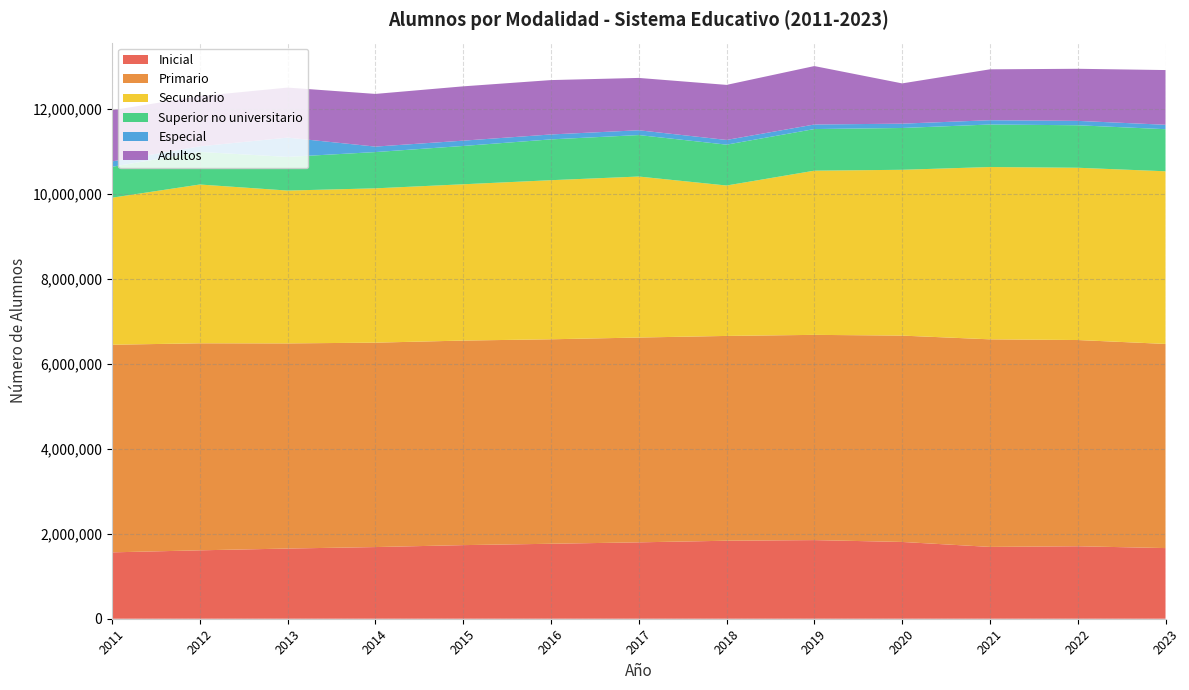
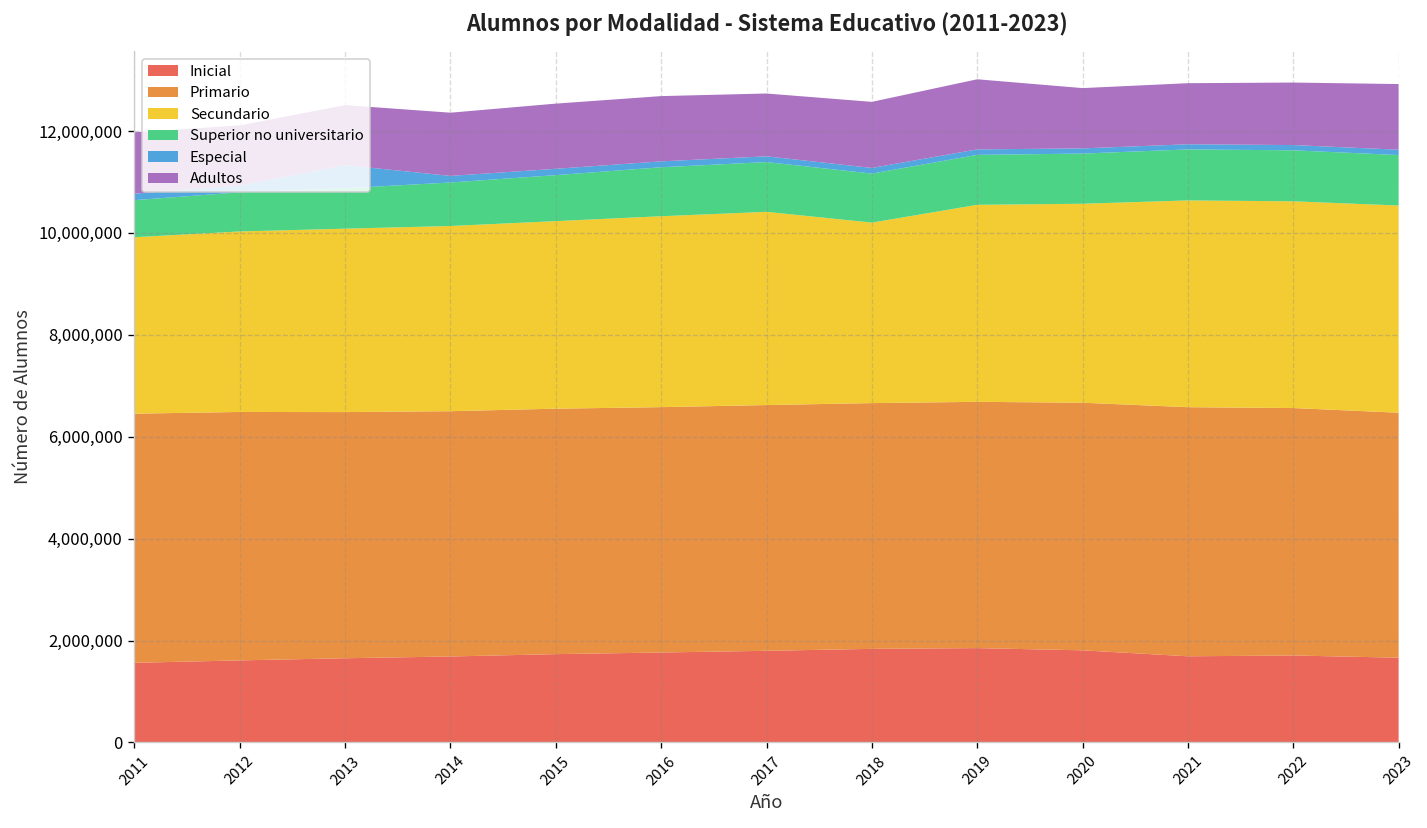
  {
    "Secundario": {
      "2011": "3,500,000",
-     "2012": "3,700,000",
+     "2012": "3,500,000",
      "2013": "3,600,000",
      "2014": "3,600,000",
      "2015": "3,700,000",
      "2016": "3,700,000",
      "2017": "3,800,000",
      "2018": "3,500,000",
      "2019": "3,900,000",
      "2020": "3,900,000",
      "2021": "4,100,000",
      "2022": "4,100,000",
      "2023": "4,100,000"
    },
    "Superior no universitario": {
      "2011": "700,000",
      "2014": "900,000",
      "2015": "900,000",
      "2016": "1,000,000",
      "2017": "1,000,000",
      "2018": "1,000,000",
      "2019": "1,000,000",
      "2020": "1,000,000",
      "2021": "1,000,000",
      "2022": "1,000,000",
      "2023": "1,000,000"
    },
    "Especial": {
      "2011": "100,000",
      "2014": "100,000",
      "2015": "100,000",
      "2016": "100,000",
      "2017": "100,000",
      "2018": "100,000",
      "2019": "100,000",
      "2020": "100,000",
      "2021": "100,000",
      "2022": "100,000",
      "2023": "100,000"
    },
    "Adultos": {
      "2011": "1,200,000",
      "2014": "1,200,000",
      "2015": "1,300,000",
      "2016": "1,300,000",
      "2017": "1,200,000",
      "2018": "1,300,000",
      "2019": "1,400,000",
-     "2020": "900,000",
+     "2020": "1,200,000",
      "2021": "1,200,000",
      "2022": "1,200,000",
      "2023": "1,300,000"
    }
  }
